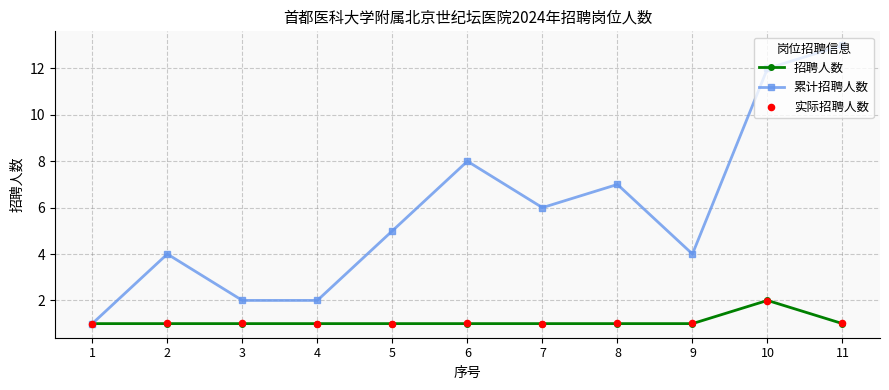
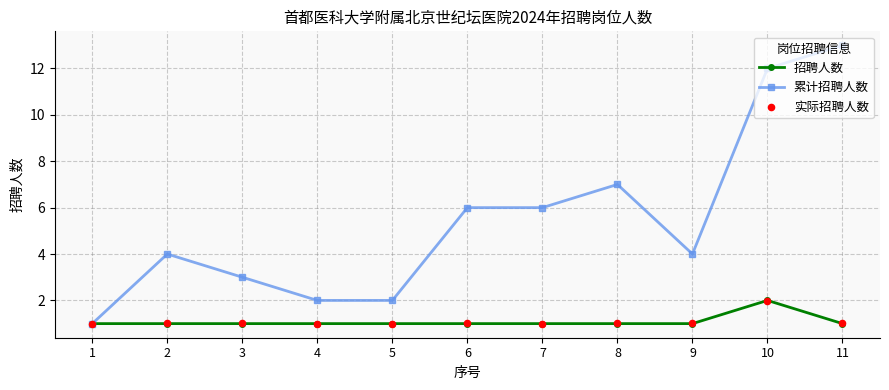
  {
    "累计招聘人数": {
      "2": 4,
-     "3": 2,
+     "3": 3,
      "4": 2,
-     "5": 5,
-     "6": 8,
+     "5": 2,
+     "6": 6,
      "7": 6,
      "8": 7,
      "9": 4
    }
  }
